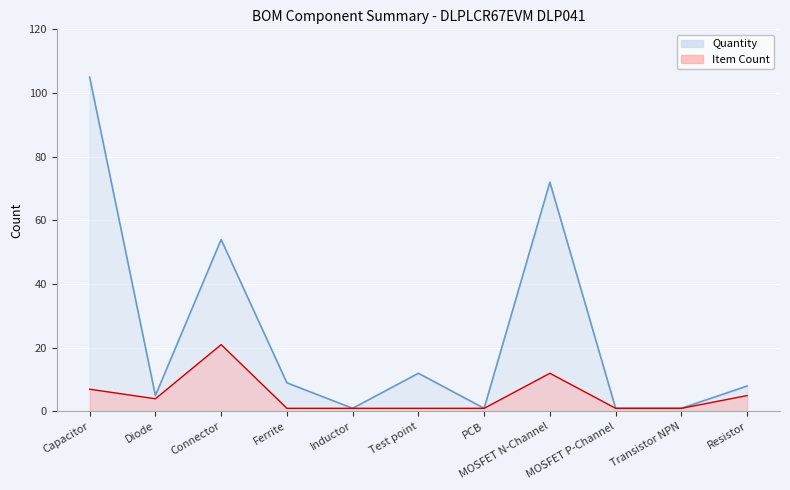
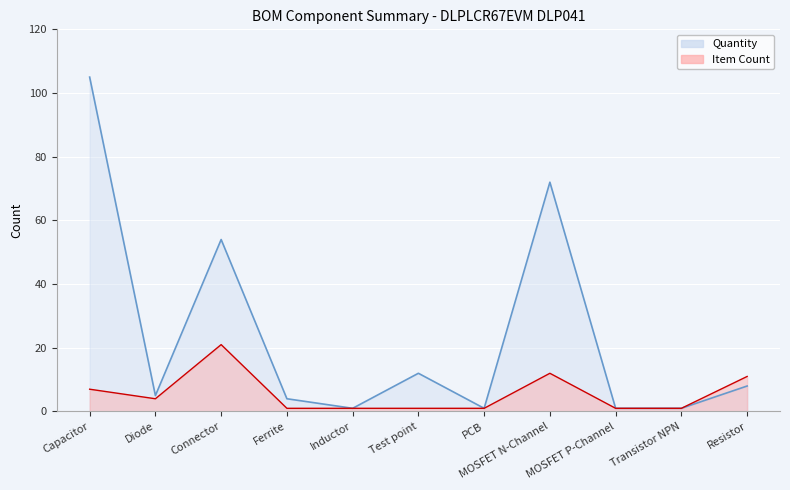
  {
    "Quantity": {
      "Capacitor": 105,
      "Diode": 5,
      "Connector": 54,
-     "Ferrite": 9,
+     "Ferrite": 4,
      "Test point": 12,
      "MOSFET N-Channel": 72,
      "Resistor": 8
    },
    "Item Count": {
      "Capacitor": 7,
      "Diode": 4,
      "Connector": 21,
      "Ferrite": 1,
      "Test point": 1,
      "MOSFET N-Channel": 12,
-     "Resistor": 5
+     "Resistor": 11
    }
  }
